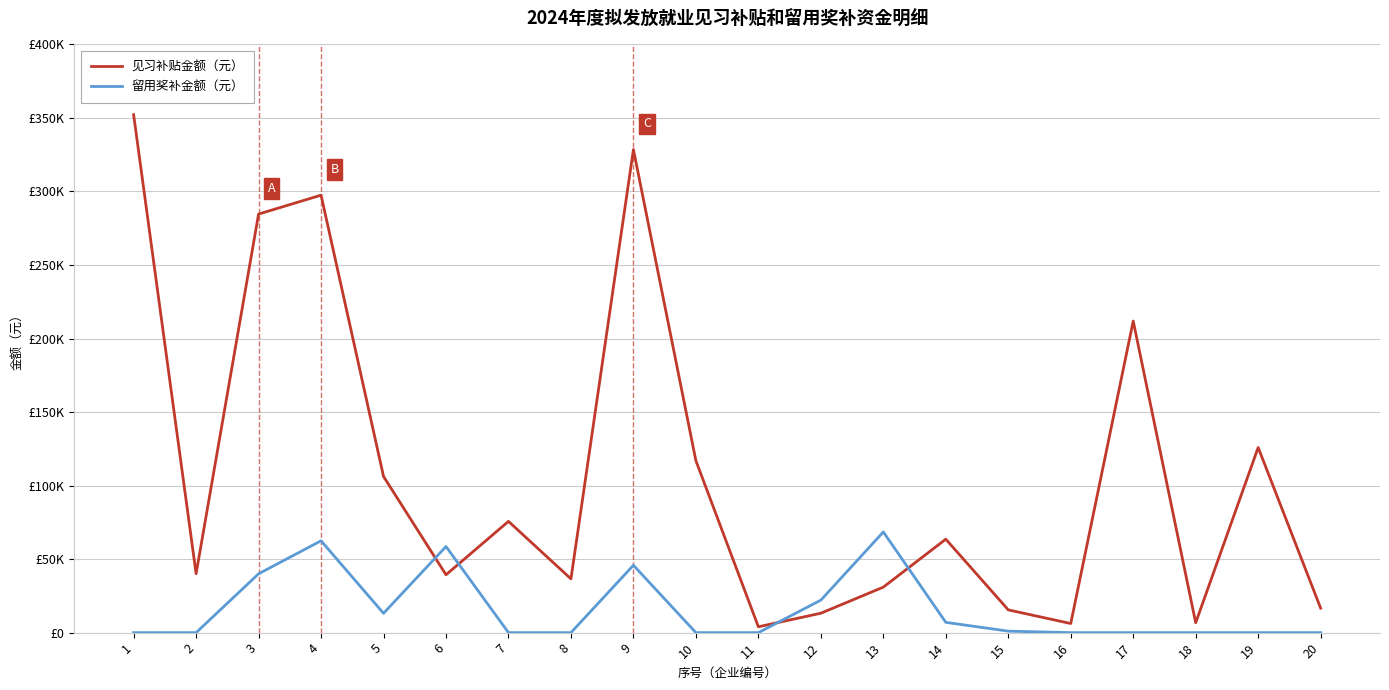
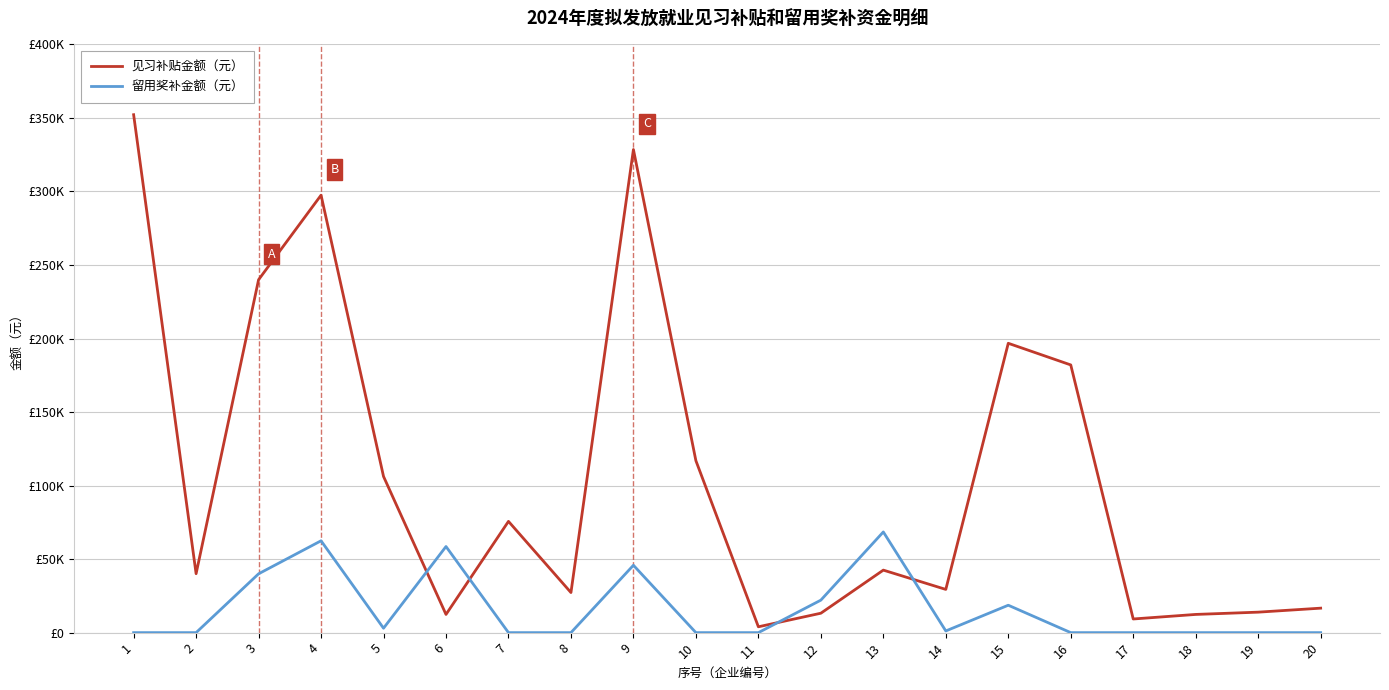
  {
    "见习补贴金额（元）": {
      "1": "£352000",
      "2": "£40000",
-     "3": "£285000",
+     "3": "£240000",
      "4": "£298000",
      "5": "£106000",
-     "6": "£39000",
+     "6": "£12000",
      "7": "£76000",
-     "8": "£37000",
+     "8": "£27000",
      "9": "£329000",
      "10": "£117000",
      "11": "£4000",
      "12": "£13000",
-     "13": "£31000",
-     "14": "£64000",
-     "15": "£15000",
-     "16": "£6000",
-     "17": "£212000",
-     "18": "£7000",
-     "19": "£126000",
+     "13": "£43000",
+     "14": "£29000",
+     "15": "£197000",
+     "16": "£182000",
+     "17": "£9000",
+     "18": "£12000",
+     "19": "£14000",
      "20": "£17000"
    },
    "留用奖补金额（元）": {
      "1": "£0",
      "2": "£0",
      "3": "£40000",
      "4": "£62000",
-     "5": "£13000",
+     "5": "£3000",
      "6": "£59000",
      "7": "£0",
      "8": "£0",
      "9": "£46000",
      "10": "£0",
      "11": "£0",
      "12": "£22000",
      "13": "£68000",
-     "14": "£7000",
-     "15": "£1000",
+     "14": "£1000",
+     "15": "£19000",
      "16": "£0",
      "17": "£0",
      "18": "£0",
      "19": "£0",
      "20": "£0"
    }
  }
